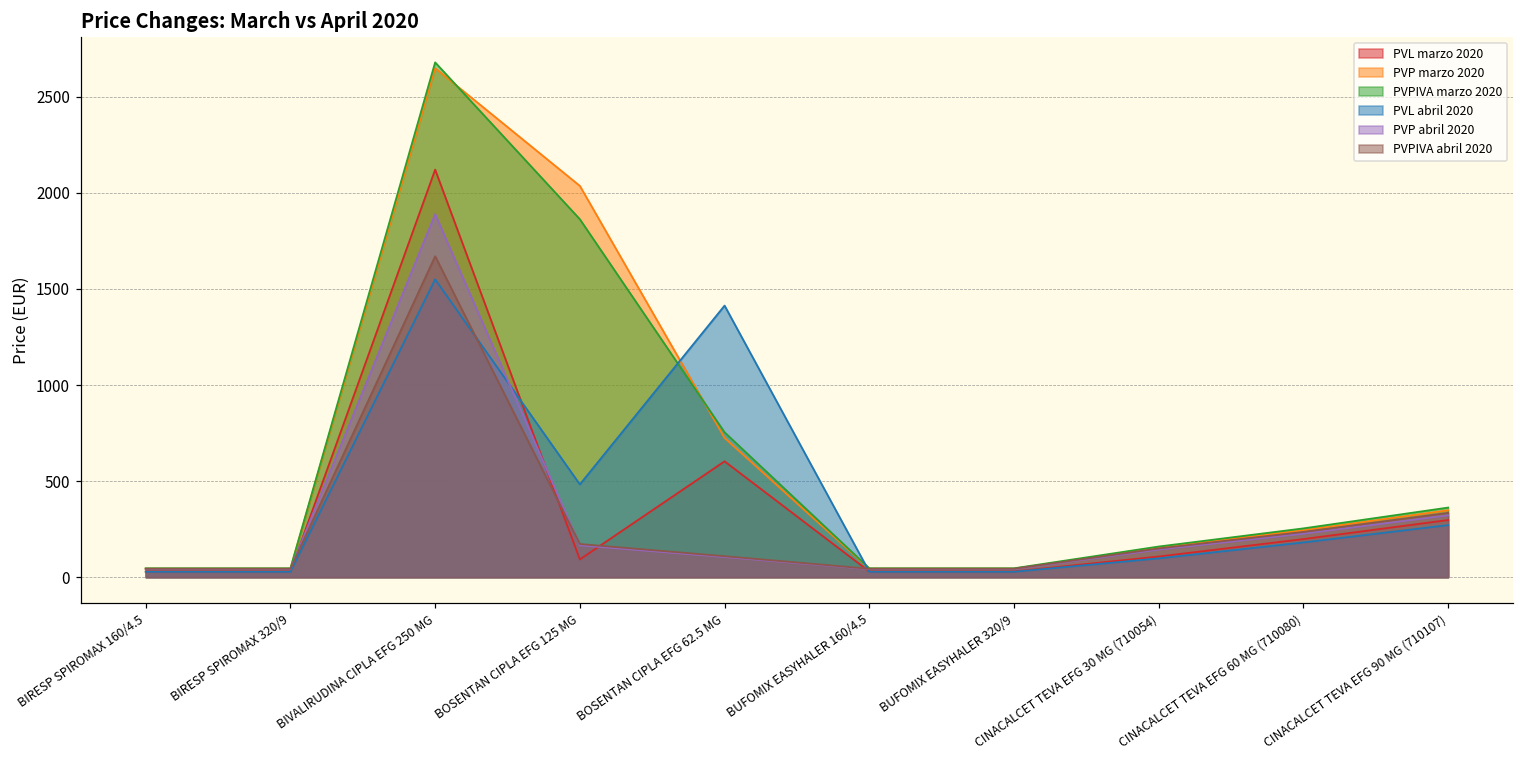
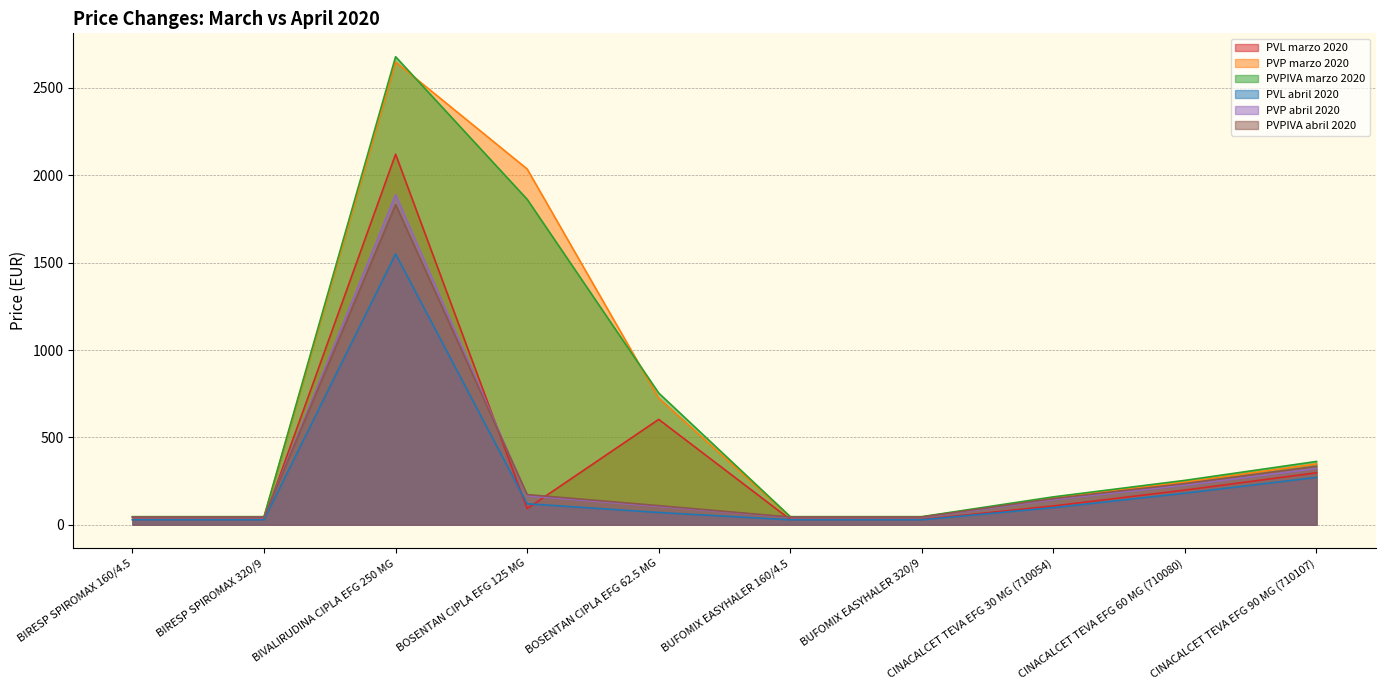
  {
    "PVL marzo 2020": {
      "BIVALIRUDINA CIPLA EFG 250 MG": 2120,
      "BOSENTAN CIPLA EFG 125 MG": 90,
      "BOSENTAN CIPLA EFG 62.5 MG": 600,
      "CINACALCET TEVA EFG 60 MG (710080)": 200,
      "CINACALCET TEVA EFG 90 MG (710107)": 300
    },
    "PVP marzo 2020": {
      "BIVALIRUDINA CIPLA EFG 250 MG": 2650,
      "BOSENTAN CIPLA EFG 125 MG": 2040,
      "BOSENTAN CIPLA EFG 62.5 MG": 720
    },
    "PVPIVA marzo 2020": {
      "BIVALIRUDINA CIPLA EFG 250 MG": 2680,
      "BOSENTAN CIPLA EFG 125 MG": 1860,
      "BOSENTAN CIPLA EFG 62.5 MG": 750
    },
    "PVL abril 2020": {
      "BIVALIRUDINA CIPLA EFG 250 MG": 1550,
-     "BOSENTAN CIPLA EFG 125 MG": 480,
-     "BOSENTAN CIPLA EFG 62.5 MG": 1410,
+     "BOSENTAN CIPLA EFG 125 MG": 120,
+     "BOSENTAN CIPLA EFG 62.5 MG": 70,
      "CINACALCET TEVA EFG 60 MG (710080)": 180,
      "CINACALCET TEVA EFG 90 MG (710107)": 270
    },
    "PVP abril 2020": {
      "BIVALIRUDINA CIPLA EFG 250 MG": 1890
    },
    "PVPIVA abril 2020": {
-     "BIVALIRUDINA CIPLA EFG 250 MG": 1670
+     "BIVALIRUDINA CIPLA EFG 250 MG": 1830
    }
  }
